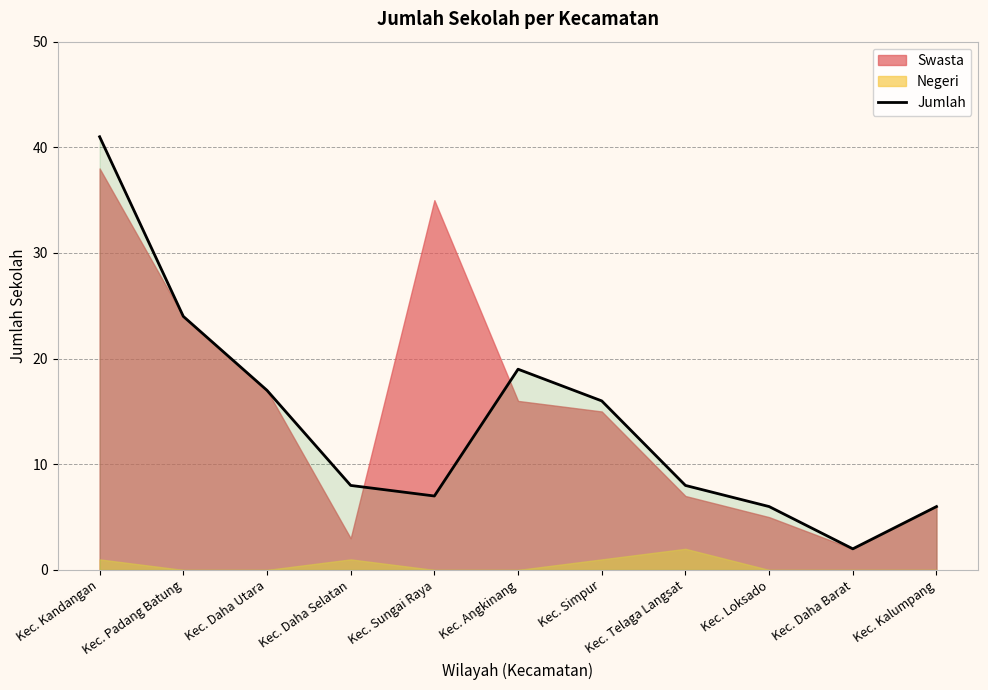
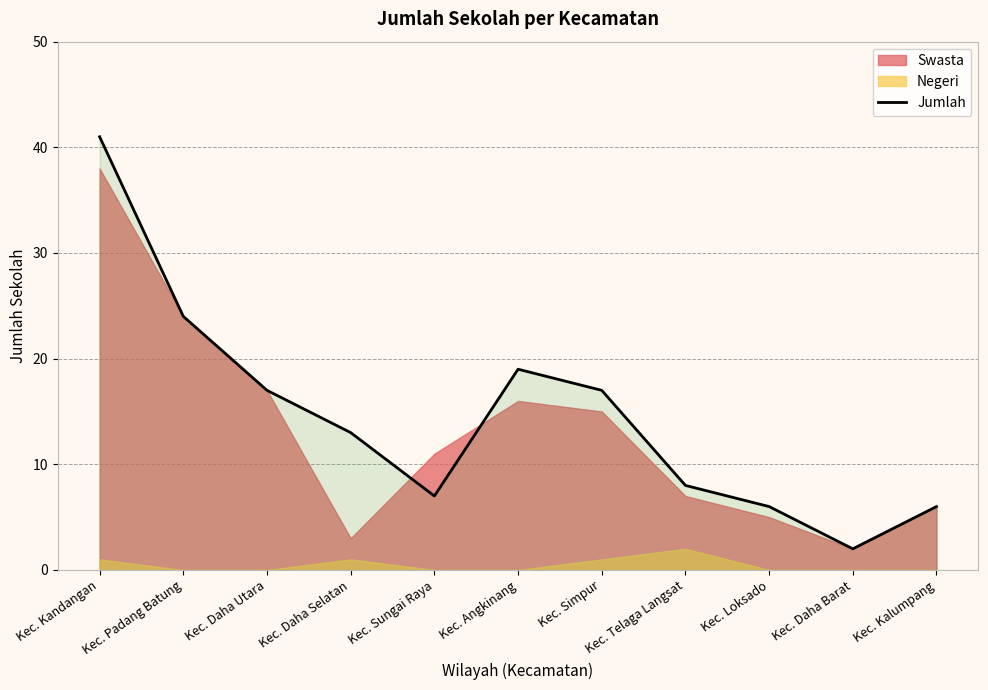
  {
    "Jumlah": {
      "Kec. Kandangan": 41,
-     "Kec. Daha Selatan": 8,
+     "Kec. Daha Selatan": 13,
      "Kec. Sungai Raya": 7,
      "Kec. Angkinang": 19,
-     "Kec. Simpur": 16,
+     "Kec. Simpur": 17,
      "Kec. Telaga Langsat": 8,
      "Kec. Loksado": 6
    },
    "Swasta": {
      "Kec. Kandangan": 38,
      "Kec. Daha Selatan": 3,
-     "Kec. Sungai Raya": 35,
+     "Kec. Sungai Raya": 11,
      "Kec. Angkinang": 16,
      "Kec. Simpur": 15,
      "Kec. Telaga Langsat": 7,
      "Kec. Loksado": 5
    },
    "Negeri": {
      "Kec. Kandangan": 1,
      "Kec. Padang Batung": 0,
      "Kec. Daha Utara": 0,
      "Kec. Daha Selatan": 1,
      "Kec. Sungai Raya": 0,
      "Kec. Angkinang": 0,
      "Kec. Simpur": 1,
      "Kec. Telaga Langsat": 2,
      "Kec. Loksado": 0,
      "Kec. Daha Barat": 0,
      "Kec. Kalumpang": 0
    }
  }
